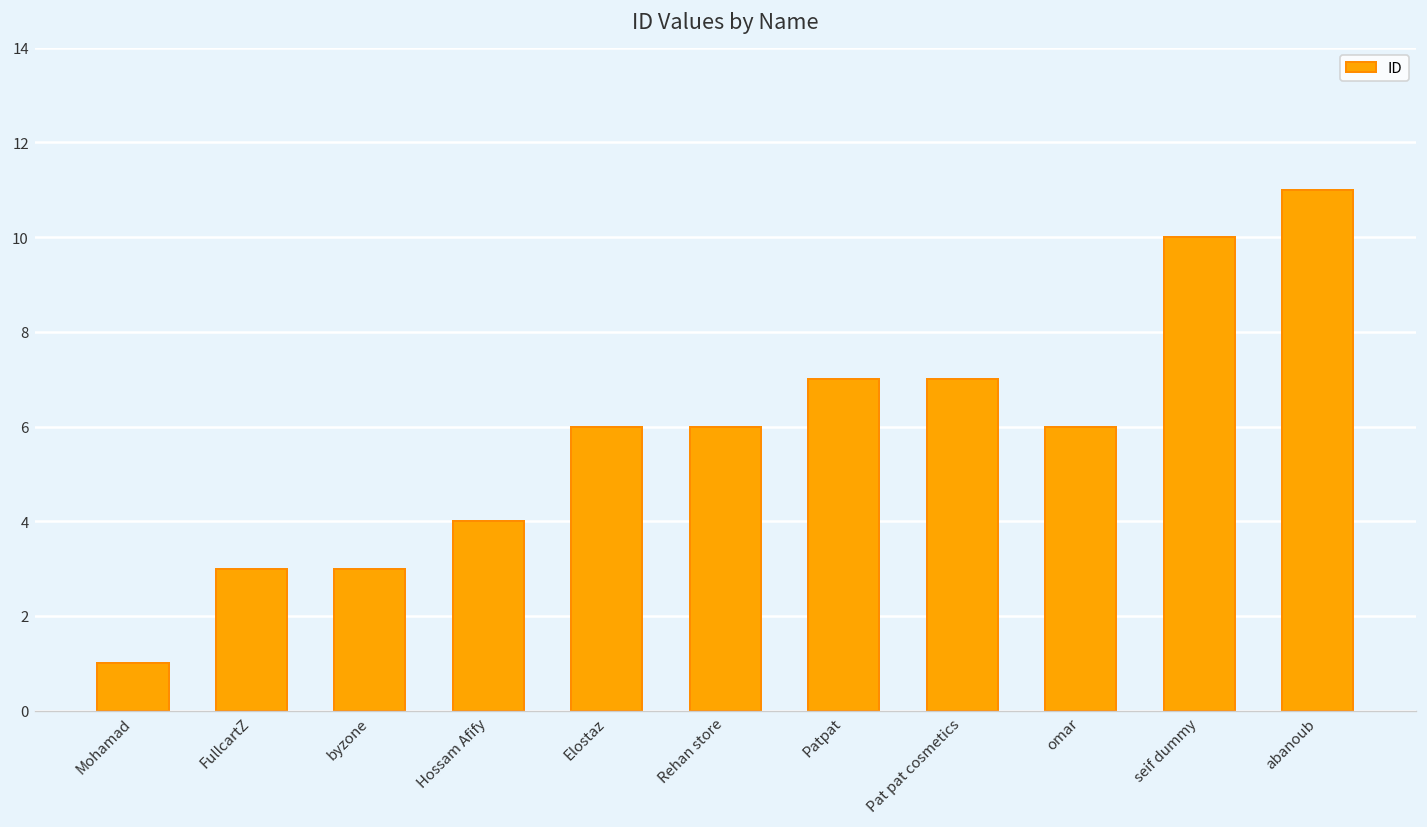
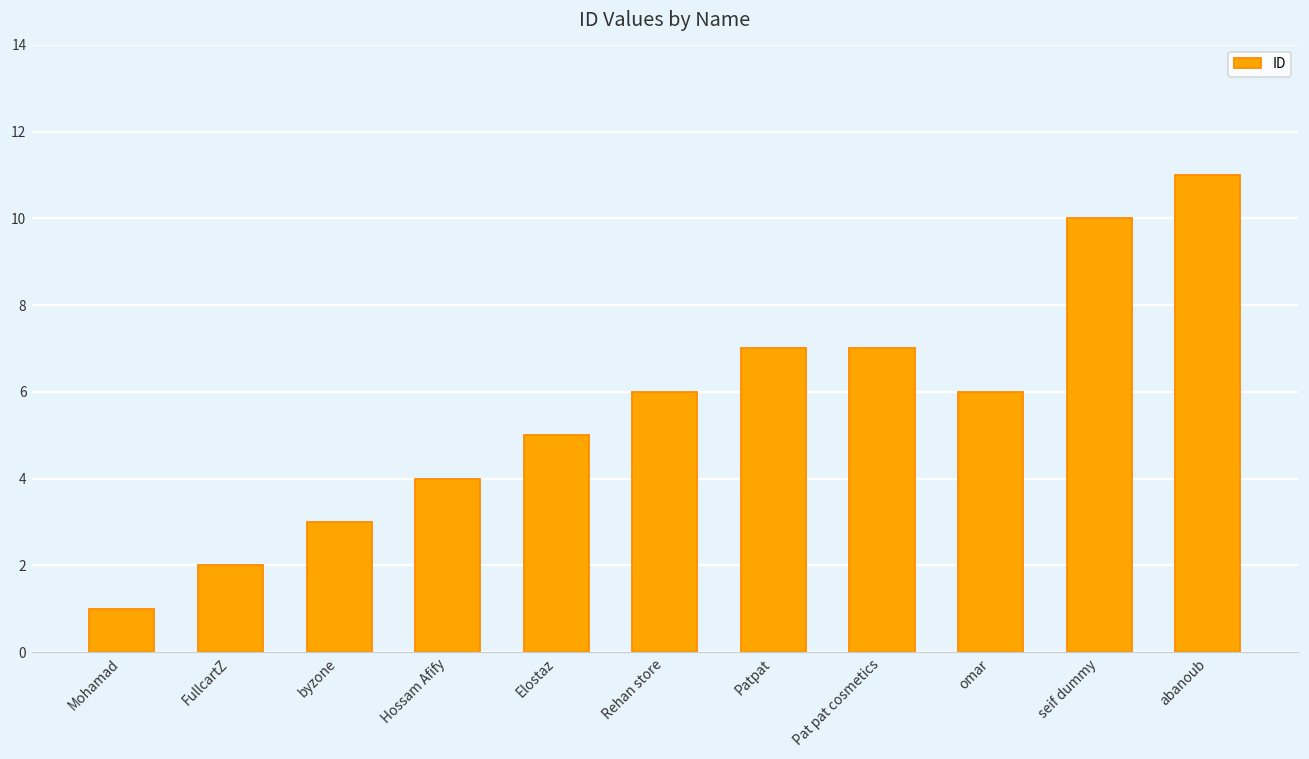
  {
    "Mohamad": 1,
-   "FullcartZ": 3,
+   "FullcartZ": 2,
    "byzone": 3,
    "Hossam Afify": 4,
-   "Elostaz": 6,
+   "Elostaz": 5,
    "Rehan store": 6,
    "Patpat": 7,
    "Pat pat cosmetics": 7,
    "omar": 6,
    "seif dummy": 10,
    "abanoub": 11
  }
